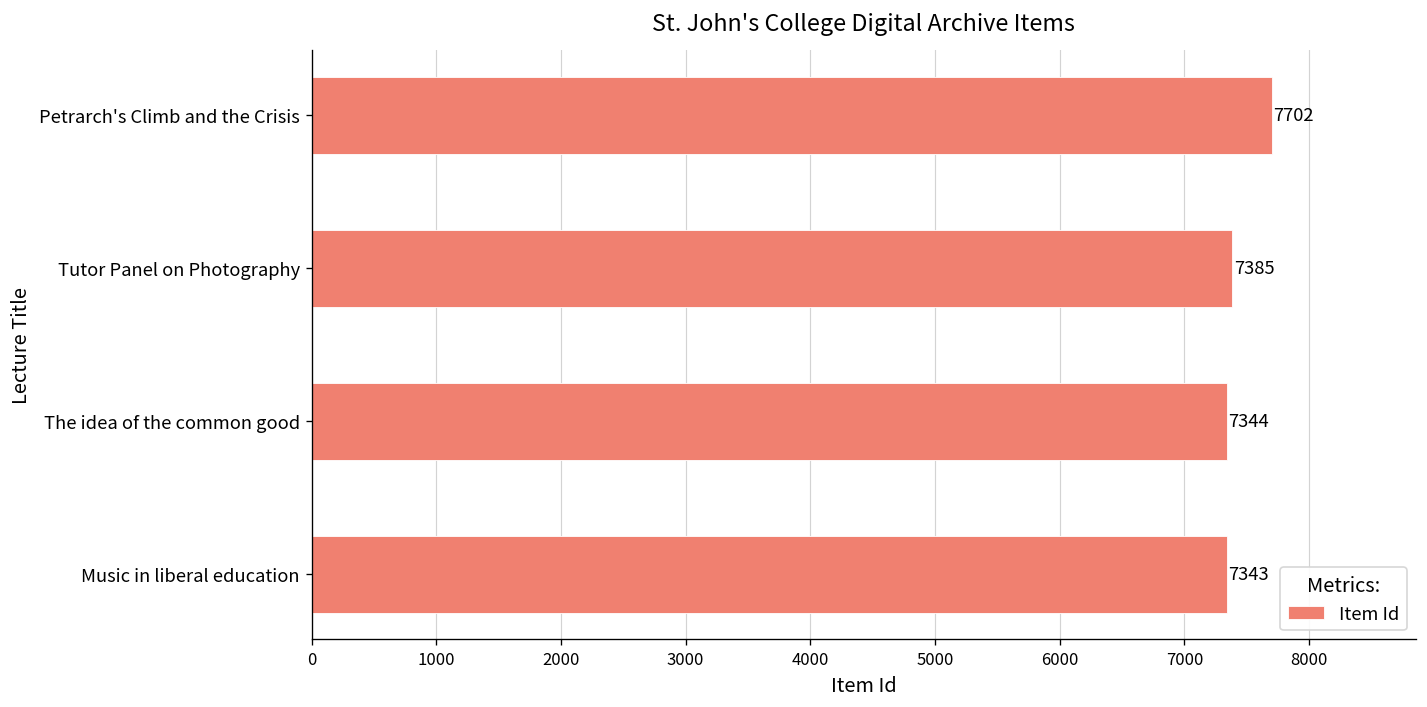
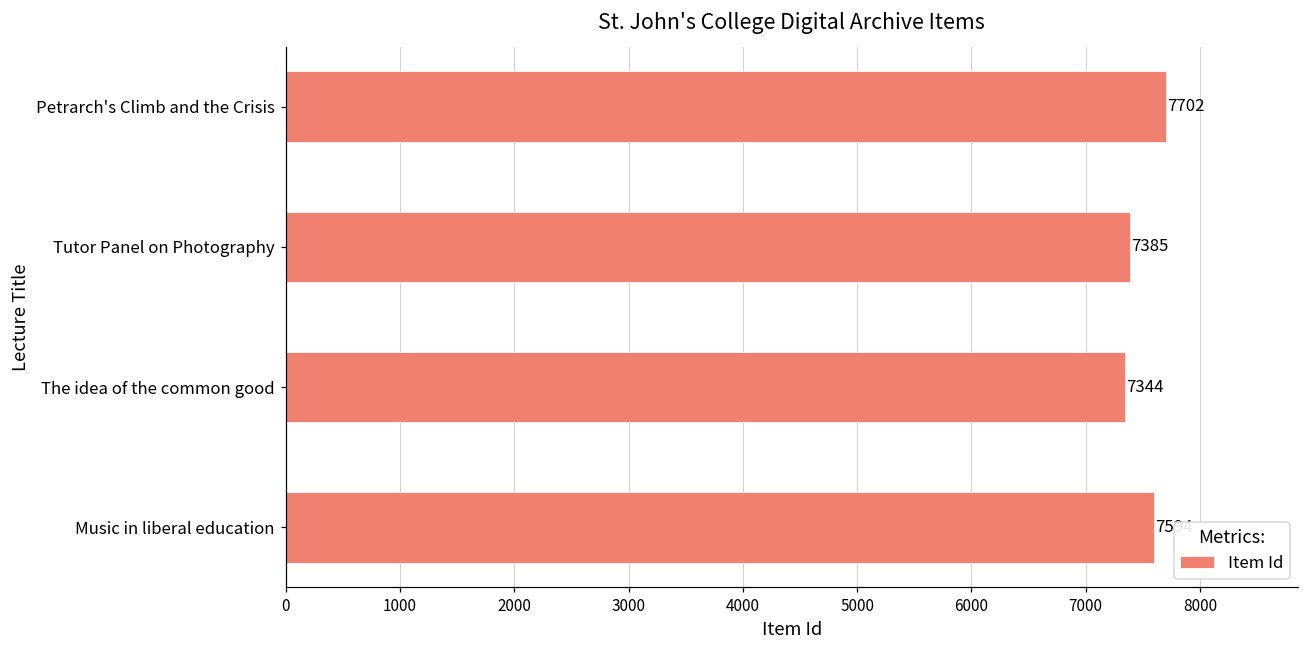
  {
-   "Music in liberal education": 7340
+   "Music in liberal education": 7590
  }
